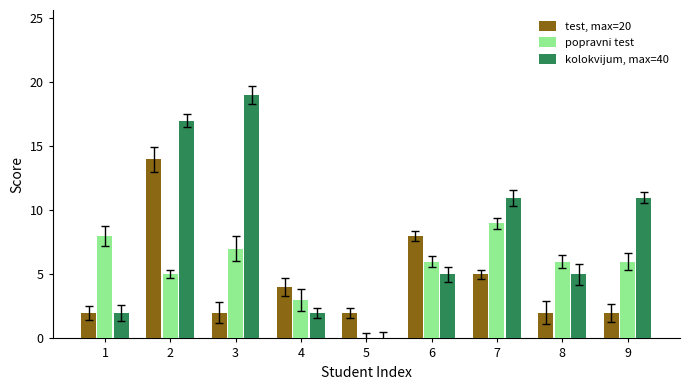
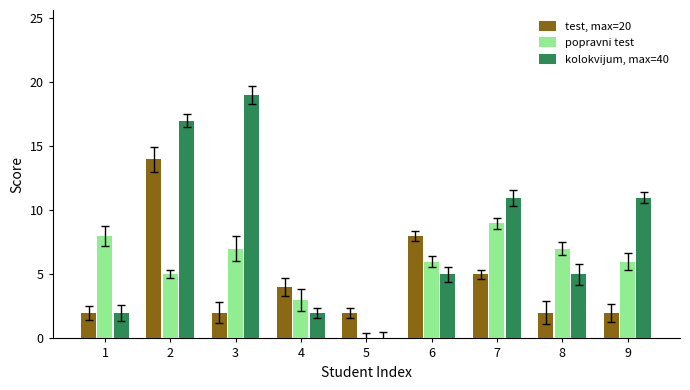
  {
    "test, max=20": {
      "1": 2,
      "2": 14,
      "3": 2,
      "4": 4,
      "5": 2,
      "6": 8,
      "7": 5,
      "8": 2,
      "9": 2
    },
    "popravni test": {
      "1": 8,
      "2": 5,
      "3": 7,
      "4": 3,
      "5": 0,
      "6": 6,
      "7": 9,
-     "8": 6,
+     "8": 7,
      "9": 6
    },
    "kolokvijum, max=40": {
      "1": 2,
      "2": 17,
      "3": 19,
      "4": 2,
      "5": 0,
      "6": 5,
      "7": 11,
      "8": 5,
      "9": 11
    }
  }
